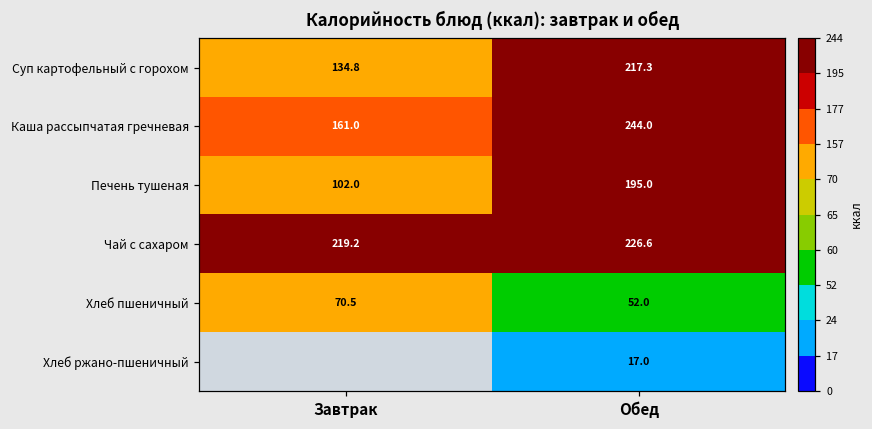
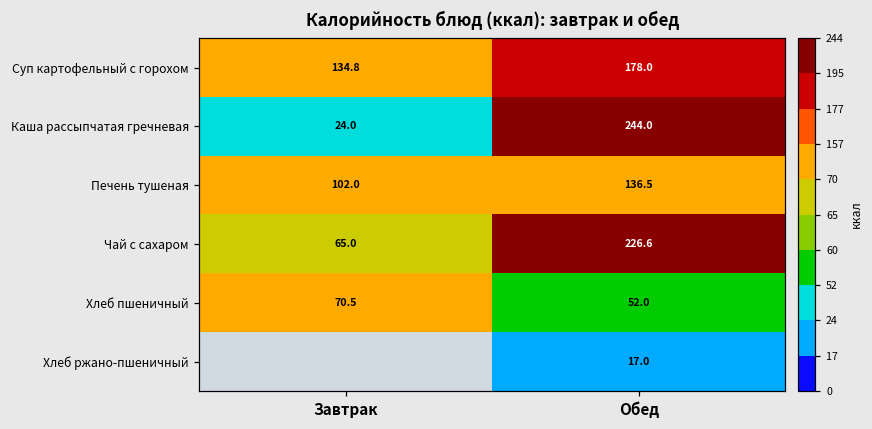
  {
    "Суп картофельный с горохом": {
      "Завтрак": 134.8,
-     "Обед": 217.3
+     "Обед": 178.0
    },
    "Каша рассыпчатая гречневая": {
-     "Завтрак": 161.0,
+     "Завтрак": 24.0,
      "Обед": 244.0
    },
    "Печень тушеная": {
      "Завтрак": 102.0,
-     "Обед": 195.0
+     "Обед": 136.5
    },
    "Чай с сахаром": {
-     "Завтрак": 219.2,
+     "Завтрак": 65.0,
      "Обед": 226.6
    },
    "Хлеб пшеничный": {
      "Завтрак": 70.5,
      "Обед": 52.0
    },
    "Хлеб ржано-пшеничный": {
      "Обед": 17.0
    }
  }
